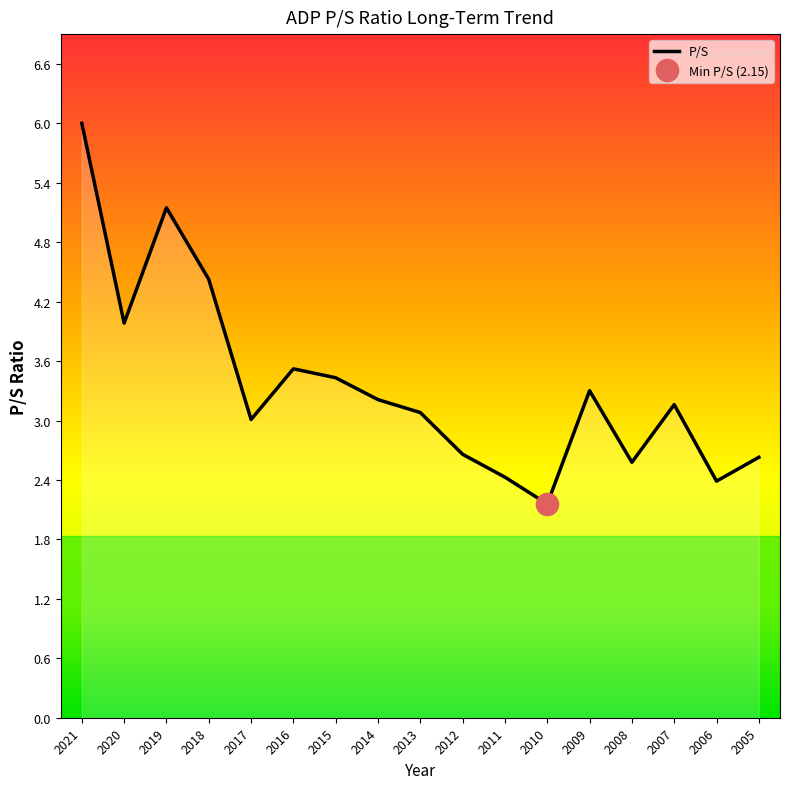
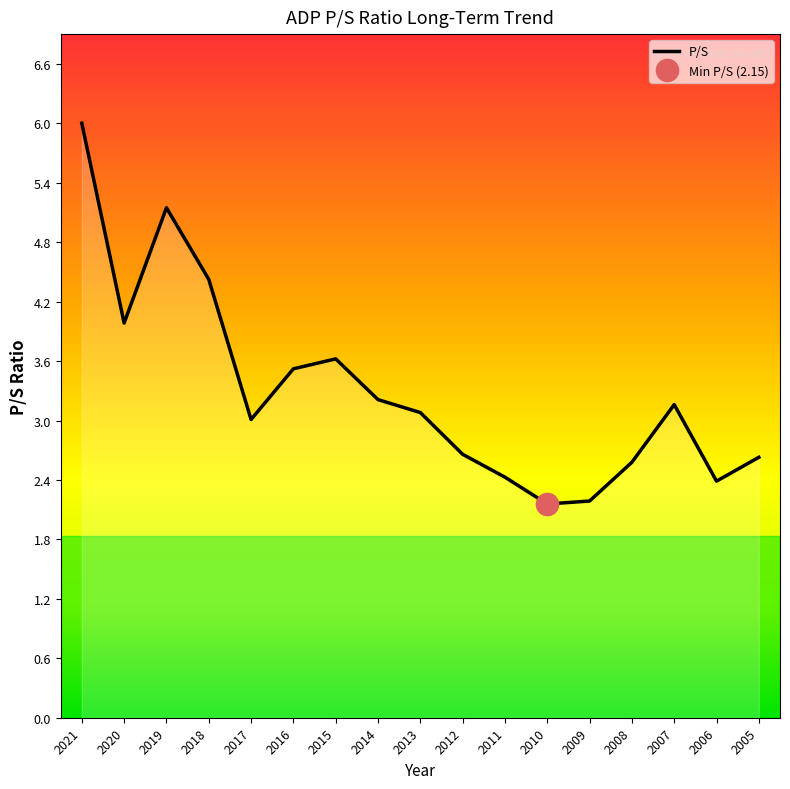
  {
    "P/S": {
      "2021": 6.0,
      "2020": 4.0,
      "2019": 5.1,
      "2018": 4.4,
      "2017": 3.0,
      "2016": 3.5,
-     "2015": 3.4,
+     "2015": 3.6,
      "2014": 3.2,
      "2013": 3.1,
      "2012": 2.7,
      "2011": 2.4,
-     "2009": 3.3,
+     "2009": 2.2,
      "2008": 2.6,
      "2007": 3.2,
      "2006": 2.4,
      "2005": 2.6
    }
  }
